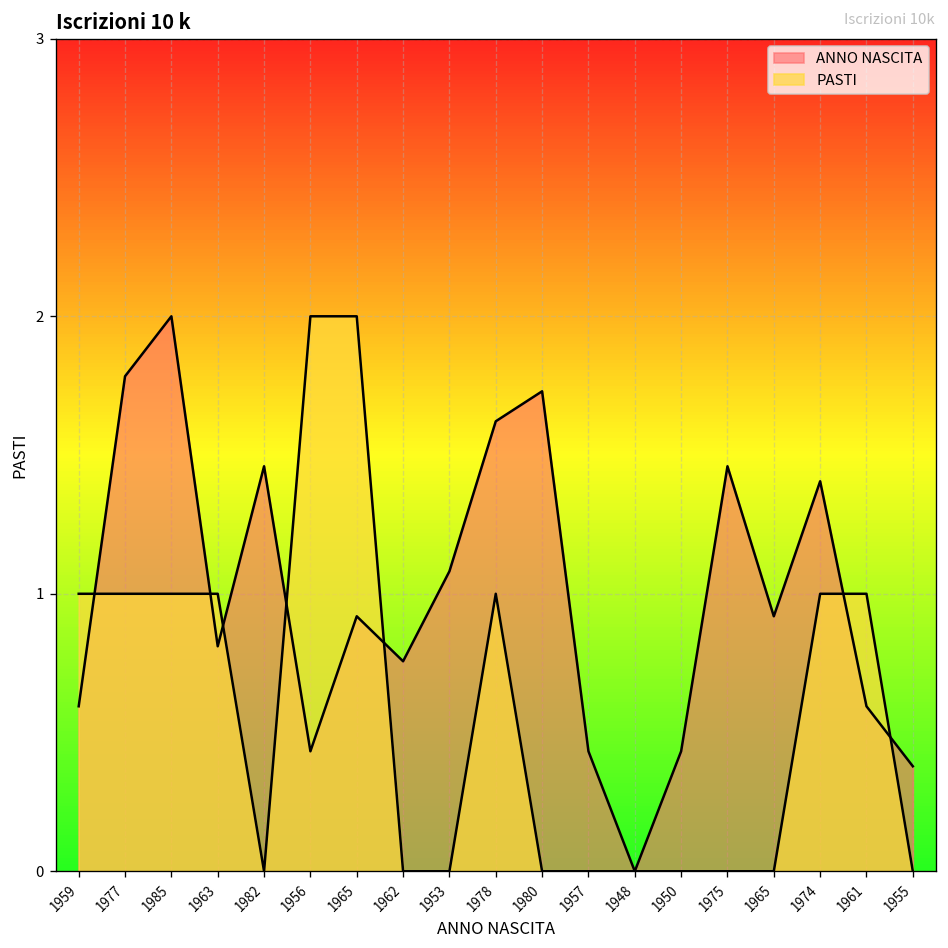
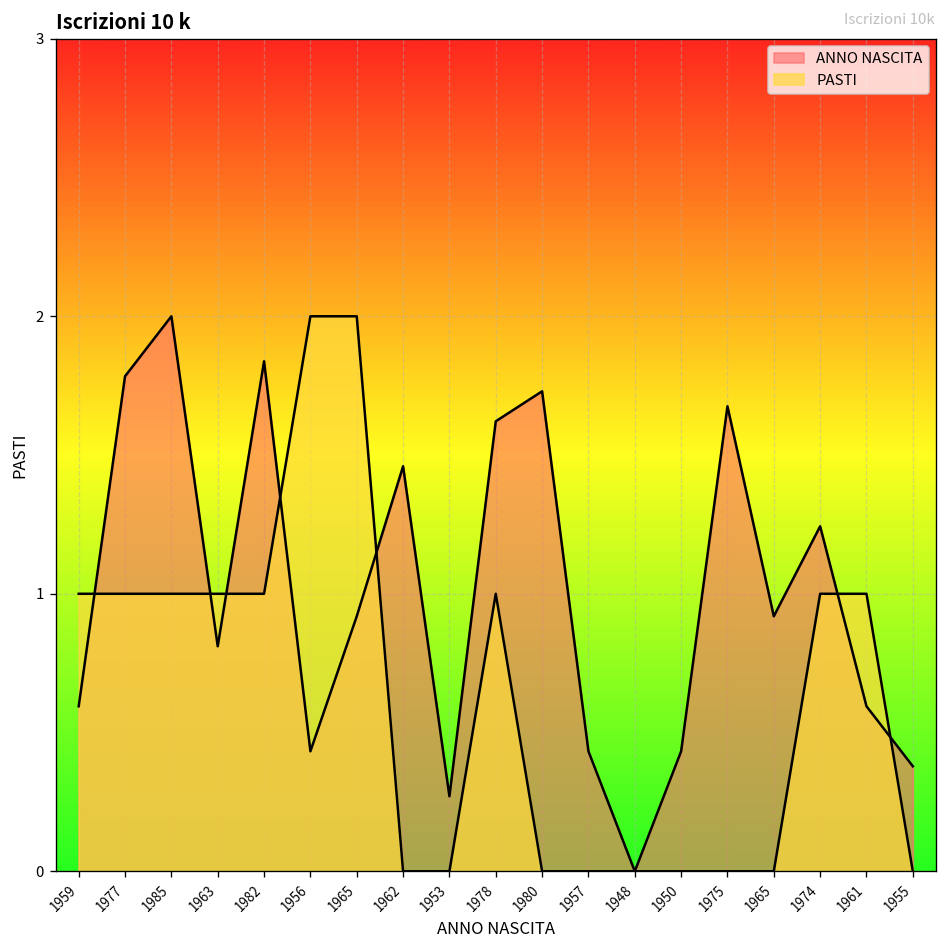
  {
    "ANNO NASCITA": {
      "1959": 0.59,
      "1977": 1.78,
      "1985": 2.00,
      "1963": 0.81,
-     "1982": 1.46,
+     "1982": 1.84,
      "1956": 0.43,
-     "1962": 0.76,
-     "1953": 1.08,
+     "1962": 1.46,
+     "1953": 0.27,
      "1978": 1.62,
      "1980": 1.73,
      "1957": 0.43,
      "1950": 0.43,
-     "1975": 1.46,
-     "1974": 1.41,
+     "1975": 1.68,
+     "1974": 1.24,
      "1961": 0.59,
      "1955": 0.38
    },
    "PASTI": {
      "1959": 1,
      "1977": 1,
      "1985": 1,
      "1963": 1,
-     "1982": 0,
+     "1982": 1,
      "1956": 2,
      "1962": 0,
      "1953": 0,
      "1978": 1,
      "1980": 0,
      "1957": 0,
      "1950": 0,
      "1975": 0,
      "1974": 1,
      "1961": 1,
      "1955": 0
    }
  }
